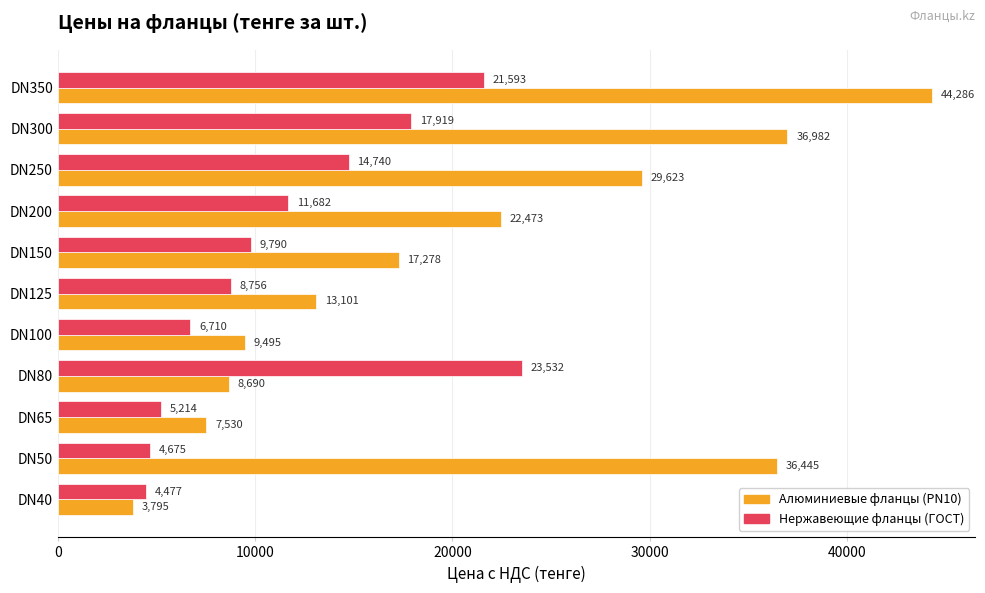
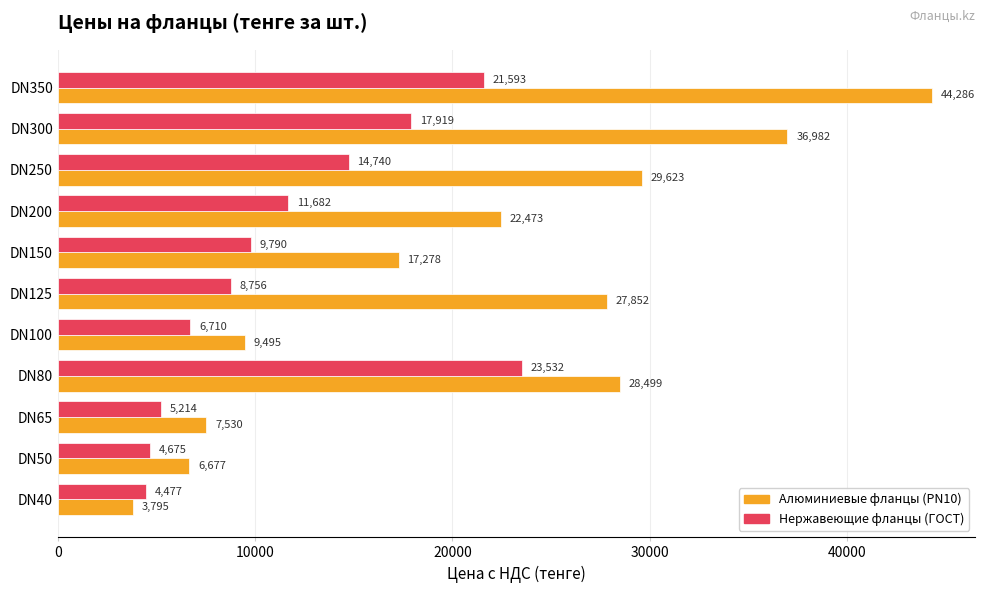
  {
    "Алюминиевые фланцы (PN10)": {
      "DN350": "44,286",
      "DN300": "36,982",
      "DN250": "29,623",
      "DN200": "22,473",
      "DN150": "17,278",
-     "DN125": "13,101",
+     "DN125": "27,852",
      "DN100": "9,495",
-     "DN80": "8,690",
+     "DN80": "28,499",
      "DN65": "7,530",
-     "DN50": "36,445",
+     "DN50": "6,677",
      "DN40": "3,795"
    },
    "Нержавеющие фланцы (ГОСТ)": {
      "DN350": "21,593",
      "DN300": "17,919",
      "DN250": "14,740",
      "DN200": "11,682",
      "DN150": "9,790",
      "DN125": "8,756",
      "DN100": "6,710",
      "DN80": "23,532",
      "DN65": "5,214",
      "DN50": "4,675",
      "DN40": "4,477"
    }
  }
